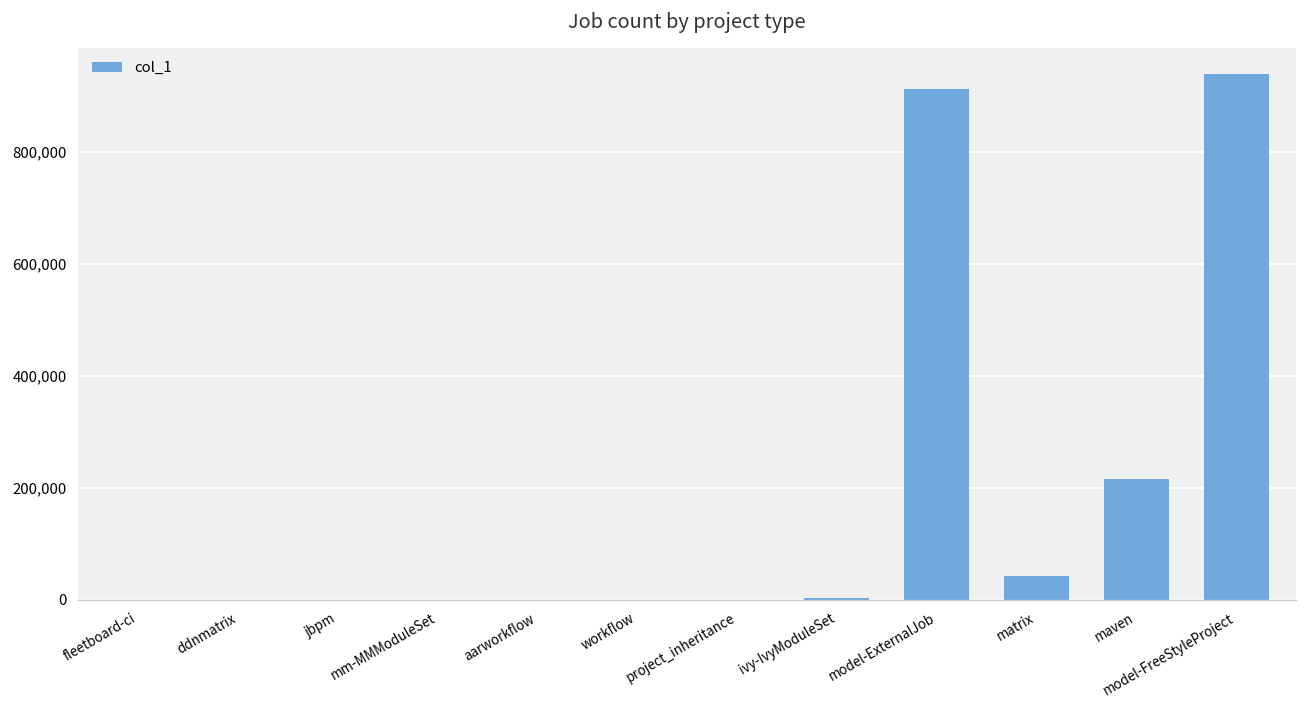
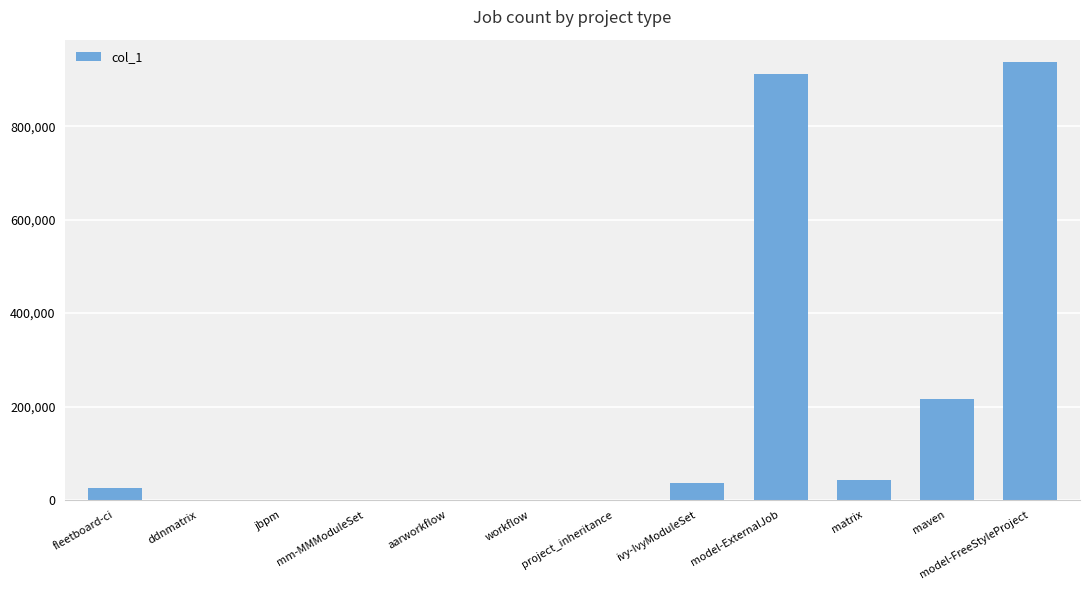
  {
-   "fleetboard-ci": "0",
-   "ivy-IvyModuleSet": "0",
+   "fleetboard-ci": "30,000",
+   "ivy-IvyModuleSet": "40,000",
    "model-ExternalJob": "910,000",
    "matrix": "40,000",
    "maven": "220,000",
    "model-FreeStyleProject": "940,000"
  }
